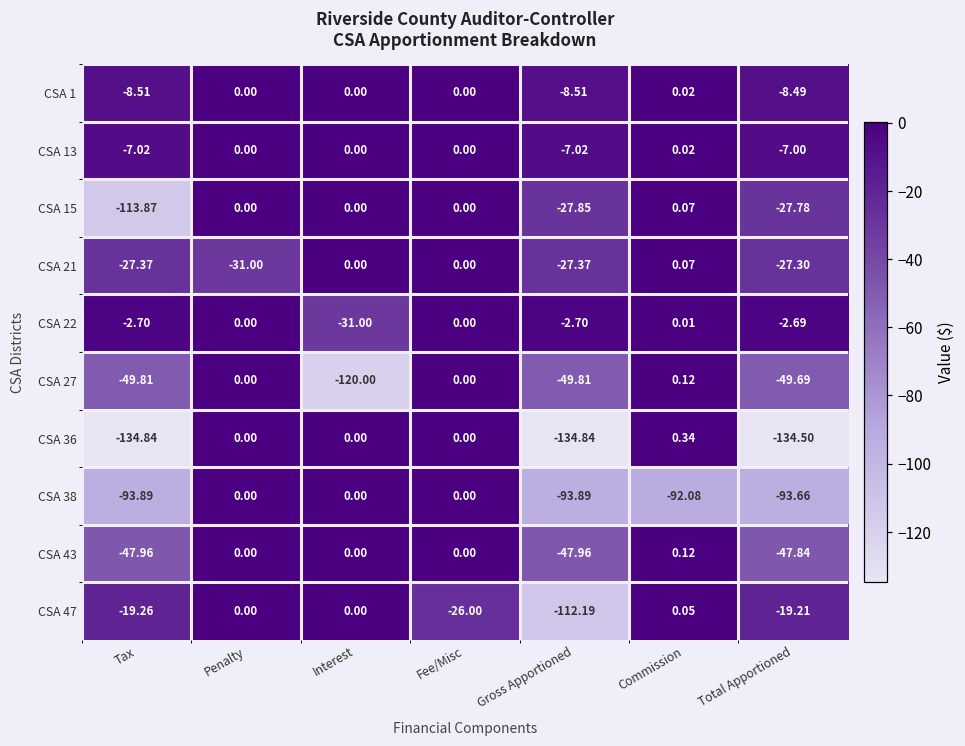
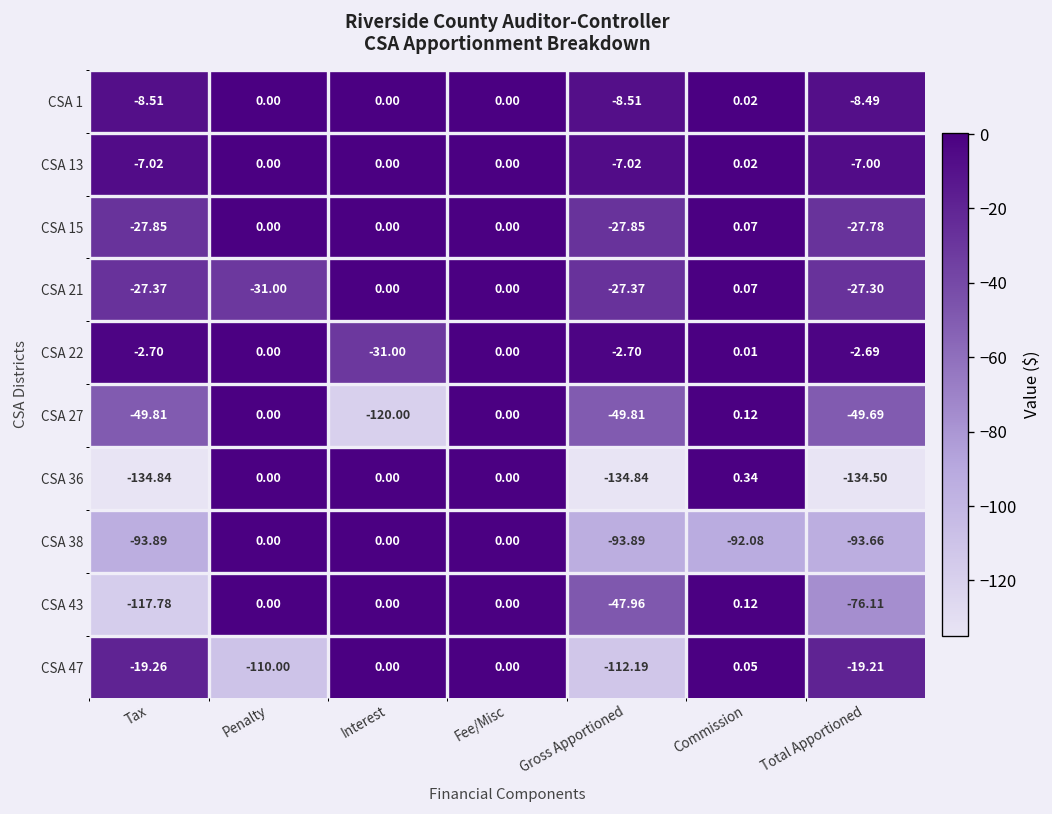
  {
    "CSA 1": {
      "Tax": -8.51,
      "Penalty": 0.00,
      "Interest": 0.00,
      "Fee/Misc": 0.00,
      "Gross Apportioned": -8.51,
      "Commission": 0.02,
      "Total Apportioned": -8.49
    },
    "CSA 13": {
      "Tax": -7.02,
      "Penalty": 0.00,
      "Interest": 0.00,
      "Fee/Misc": 0.00,
      "Gross Apportioned": -7.02,
      "Commission": 0.02,
      "Total Apportioned": -7.00
    },
    "CSA 15": {
-     "Tax": -113.87,
+     "Tax": -27.85,
      "Penalty": 0.00,
      "Interest": 0.00,
      "Fee/Misc": 0.00,
      "Gross Apportioned": -27.85,
      "Commission": 0.07,
      "Total Apportioned": -27.78
    },
    "CSA 21": {
      "Tax": -27.37,
      "Penalty": -31.00,
      "Interest": 0.00,
      "Fee/Misc": 0.00,
      "Gross Apportioned": -27.37,
      "Commission": 0.07,
      "Total Apportioned": -27.30
    },
    "CSA 22": {
      "Tax": -2.70,
      "Penalty": 0.00,
      "Interest": -31.00,
      "Fee/Misc": 0.00,
      "Gross Apportioned": -2.70,
      "Commission": 0.01,
      "Total Apportioned": -2.69
    },
    "CSA 27": {
      "Tax": -49.81,
      "Penalty": 0.00,
      "Interest": -120.00,
      "Fee/Misc": 0.00,
      "Gross Apportioned": -49.81,
      "Commission": 0.12,
      "Total Apportioned": -49.69
    },
    "CSA 36": {
      "Tax": -134.84,
      "Penalty": 0.00,
      "Interest": 0.00,
      "Fee/Misc": 0.00,
      "Gross Apportioned": -134.84,
      "Commission": 0.34,
      "Total Apportioned": -134.50
    },
    "CSA 38": {
      "Tax": -93.89,
      "Penalty": 0.00,
      "Interest": 0.00,
      "Fee/Misc": 0.00,
      "Gross Apportioned": -93.89,
      "Commission": -92.08,
      "Total Apportioned": -93.66
    },
    "CSA 43": {
-     "Tax": -47.96,
+     "Tax": -117.78,
      "Penalty": 0.00,
      "Interest": 0.00,
      "Fee/Misc": 0.00,
      "Gross Apportioned": -47.96,
      "Commission": 0.12,
-     "Total Apportioned": -47.84
+     "Total Apportioned": -76.11
    },
    "CSA 47": {
      "Tax": -19.26,
-     "Penalty": 0.00,
+     "Penalty": -110.00,
      "Interest": 0.00,
-     "Fee/Misc": -26.00,
+     "Fee/Misc": 0.00,
      "Gross Apportioned": -112.19,
      "Commission": 0.05,
      "Total Apportioned": -19.21
    }
  }
